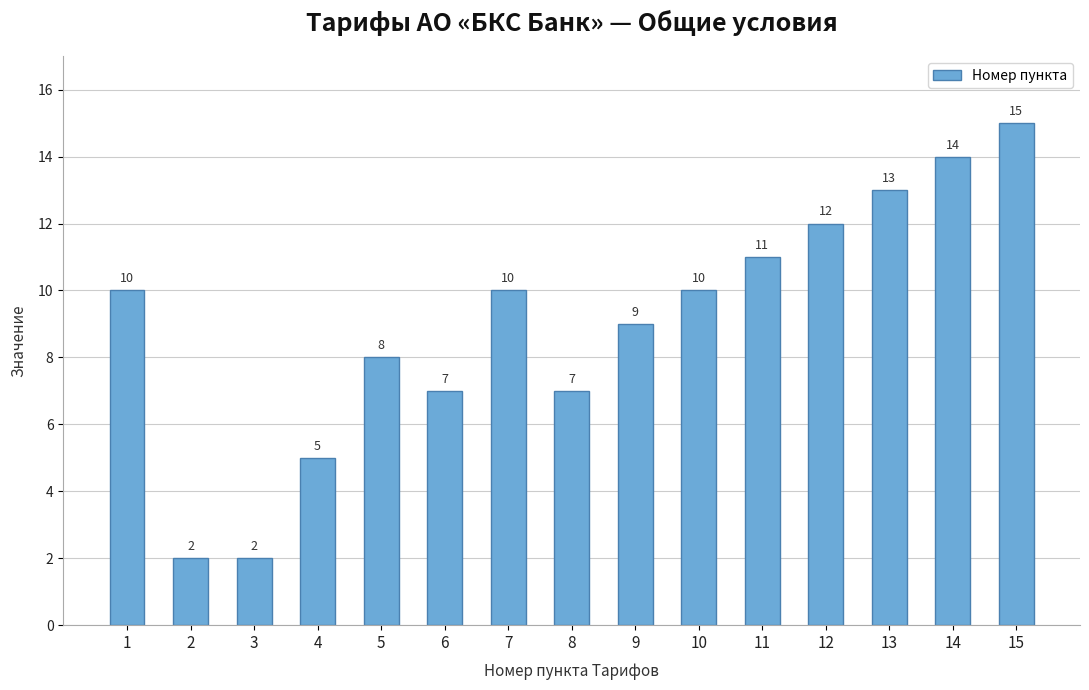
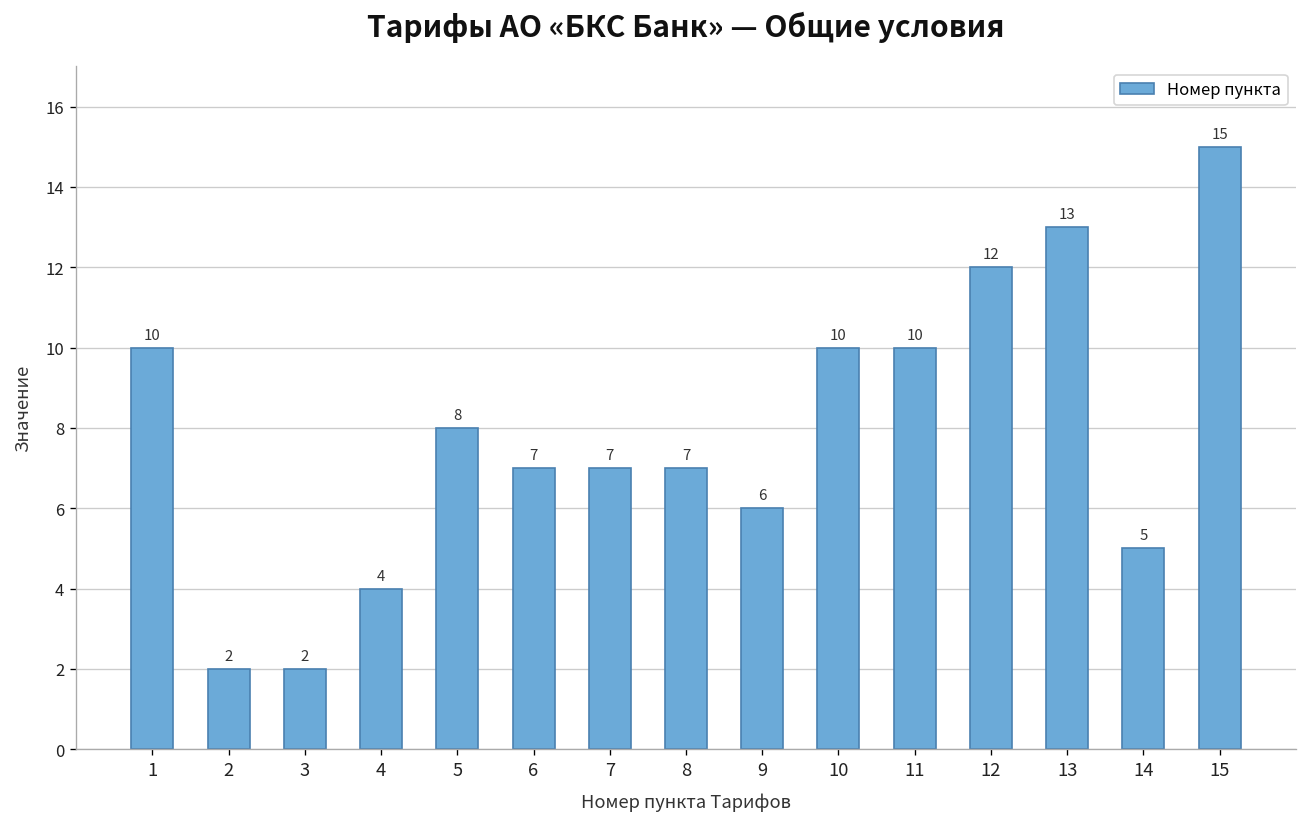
  {
    "1": 10,
    "2": 2,
    "3": 2,
-   "4": 5,
+   "4": 4,
    "5": 8,
    "6": 7,
-   "7": 10,
+   "7": 7,
    "8": 7,
-   "9": 9,
+   "9": 6,
    "10": 10,
-   "11": 11,
+   "11": 10,
    "12": 12,
    "13": 13,
-   "14": 14,
+   "14": 5,
    "15": 15
  }
